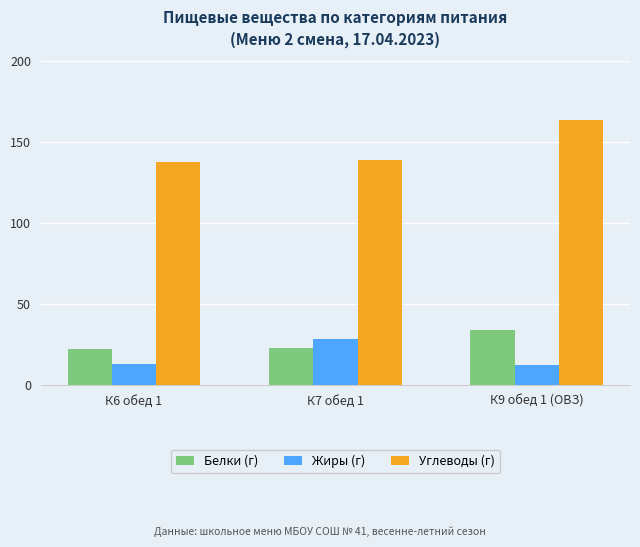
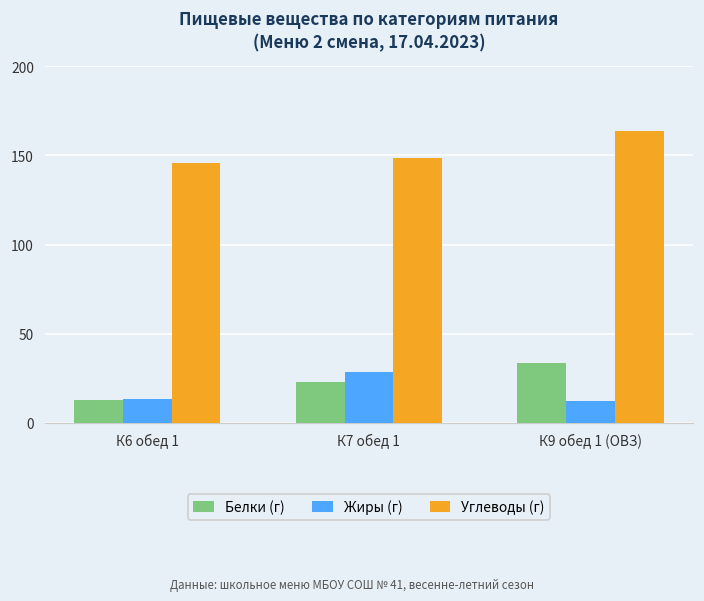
  {
    "Белки (г)": {
-     "К6 обед 1": 22,
+     "К6 обед 1": 13,
      "К7 обед 1": 23,
      "К9 обед 1 (ОВЗ)": 34
    },
    "Жиры (г)": {
      "К6 обед 1": 13,
      "К7 обед 1": 28,
      "К9 обед 1 (ОВЗ)": 12
    },
    "Углеводы (г)": {
-     "К6 обед 1": 137,
-     "К7 обед 1": 139,
+     "К6 обед 1": 146,
+     "К7 обед 1": 149,
      "К9 обед 1 (ОВЗ)": 164
    }
  }
